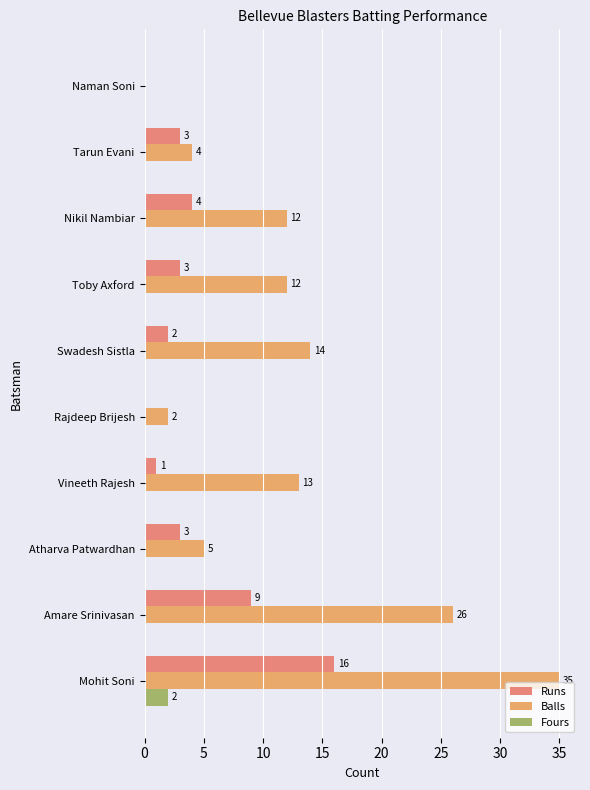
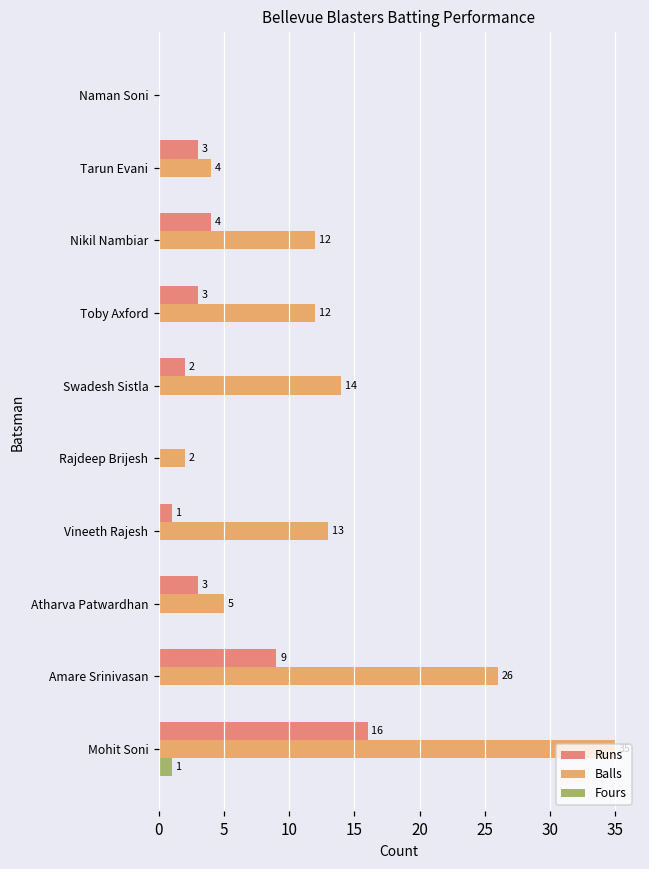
  {
    "Fours": {
-     "Mohit Soni": 2
+     "Mohit Soni": 1
    }
  }
